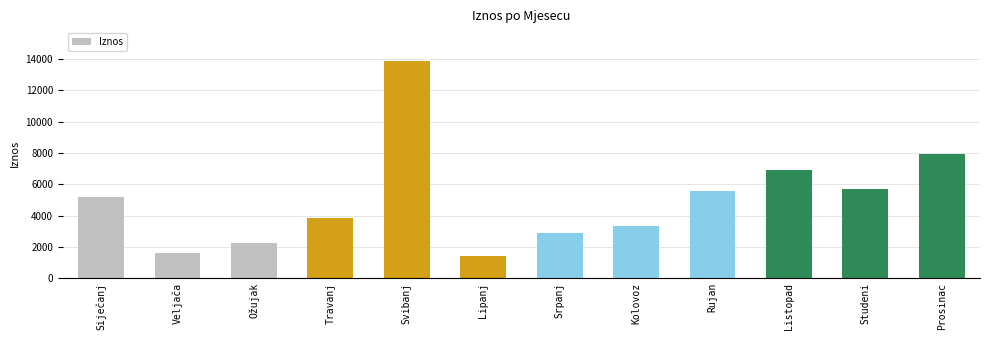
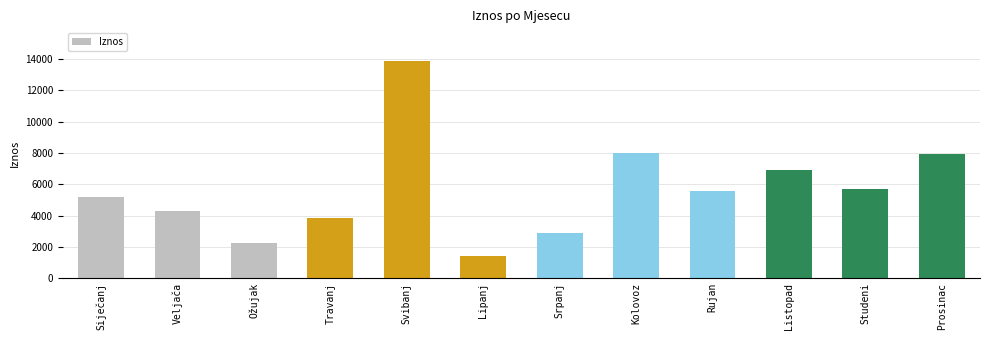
  {
    "Siječanj": 5200,
-   "Veljača": 1600,
+   "Veljača": 4300,
    "Ožujak": 2300,
    "Travanj": 3900,
    "Svibanj": 13900,
    "Lipanj": 1400,
    "Srpanj": 2900,
-   "Kolovoz": 3300,
+   "Kolovoz": 8000,
    "Rujan": 5600,
    "Listopad": 6900,
    "Studeni": 5700,
    "Prosinac": 8000
  }
